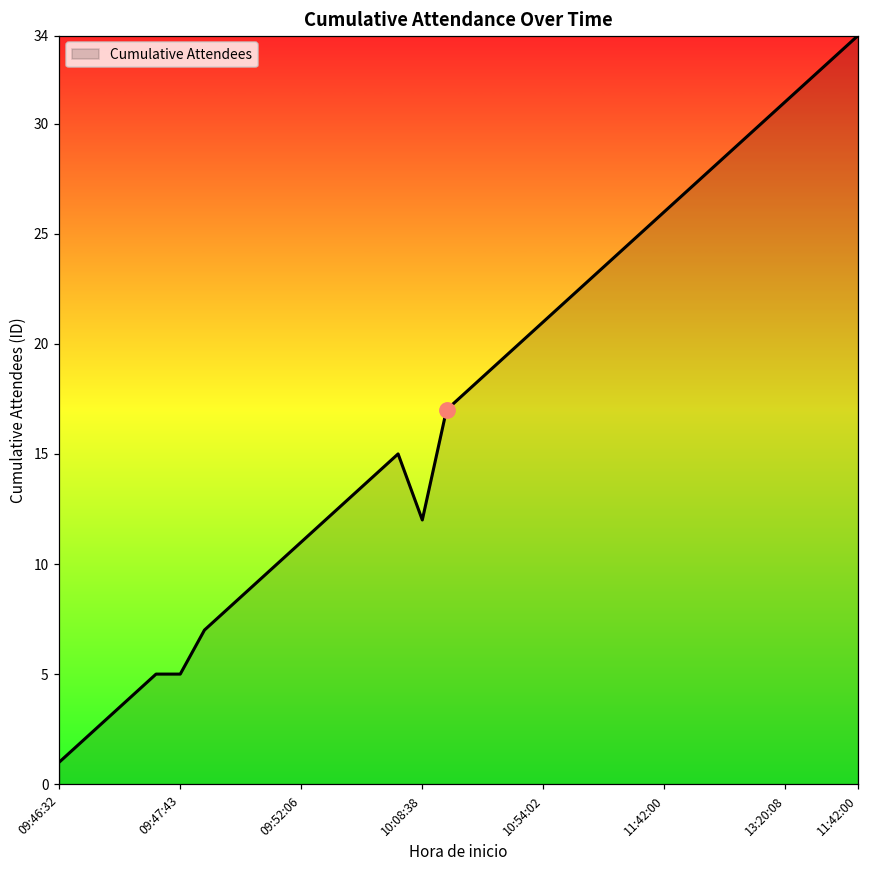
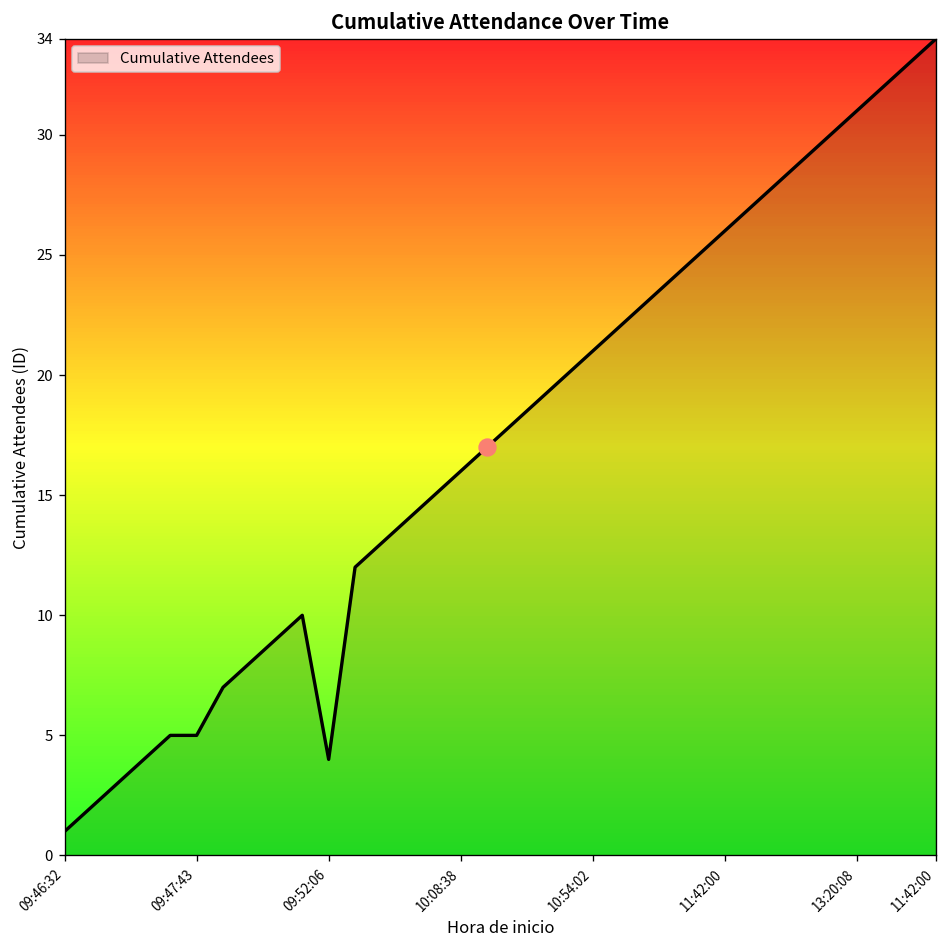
  {
    "Cumulative Attendees": {
      "09:47:43": 5,
-     "09:52:06": 11,
-     "10:08:38": 12,
+     "09:52:06": 4,
+     "10:08:38": 16,
      "10:54:02": 21,
      "13:20:08": 31
    }
  }
